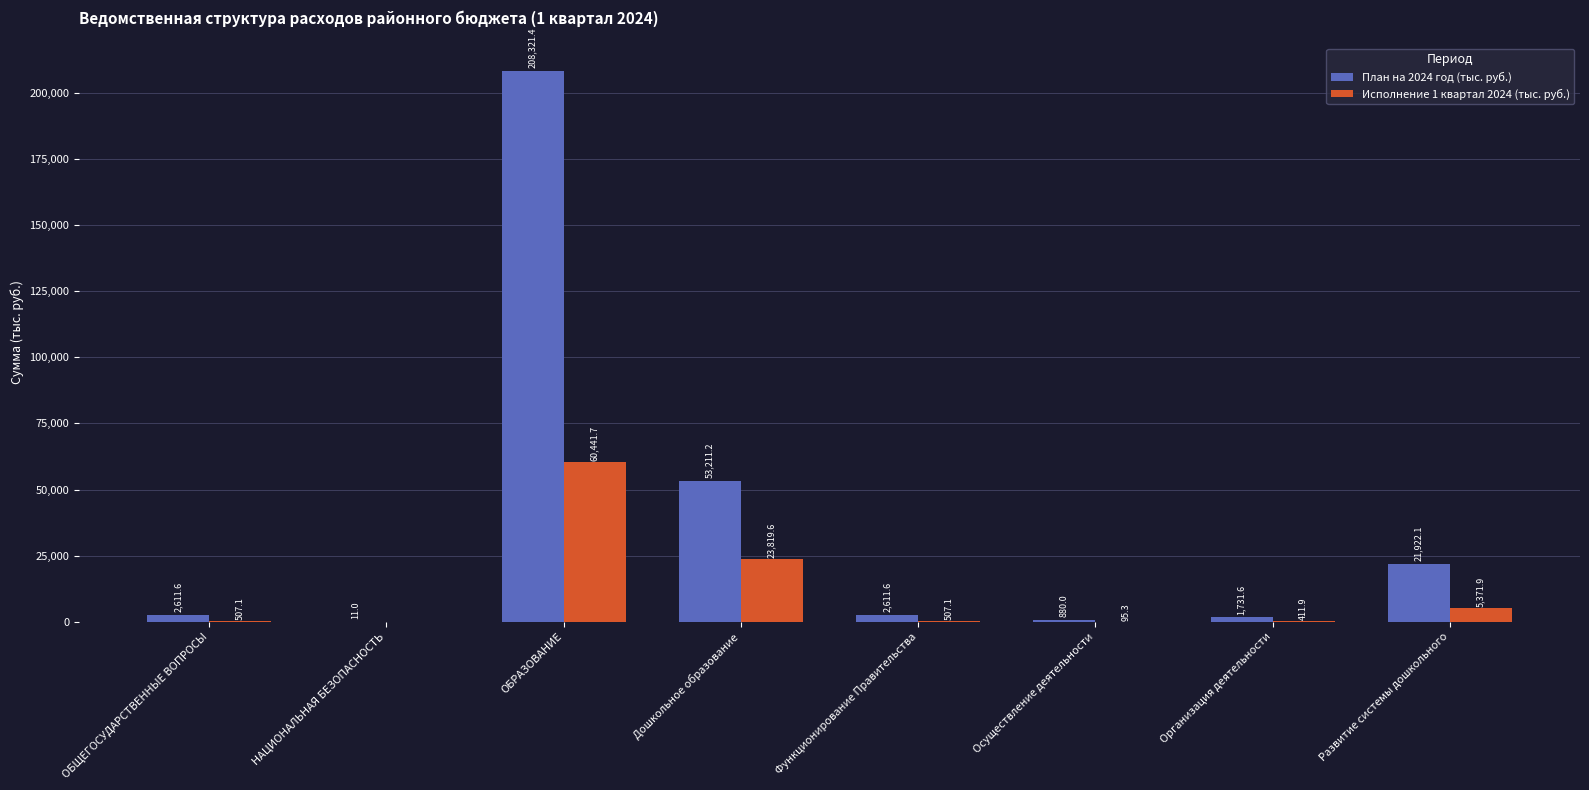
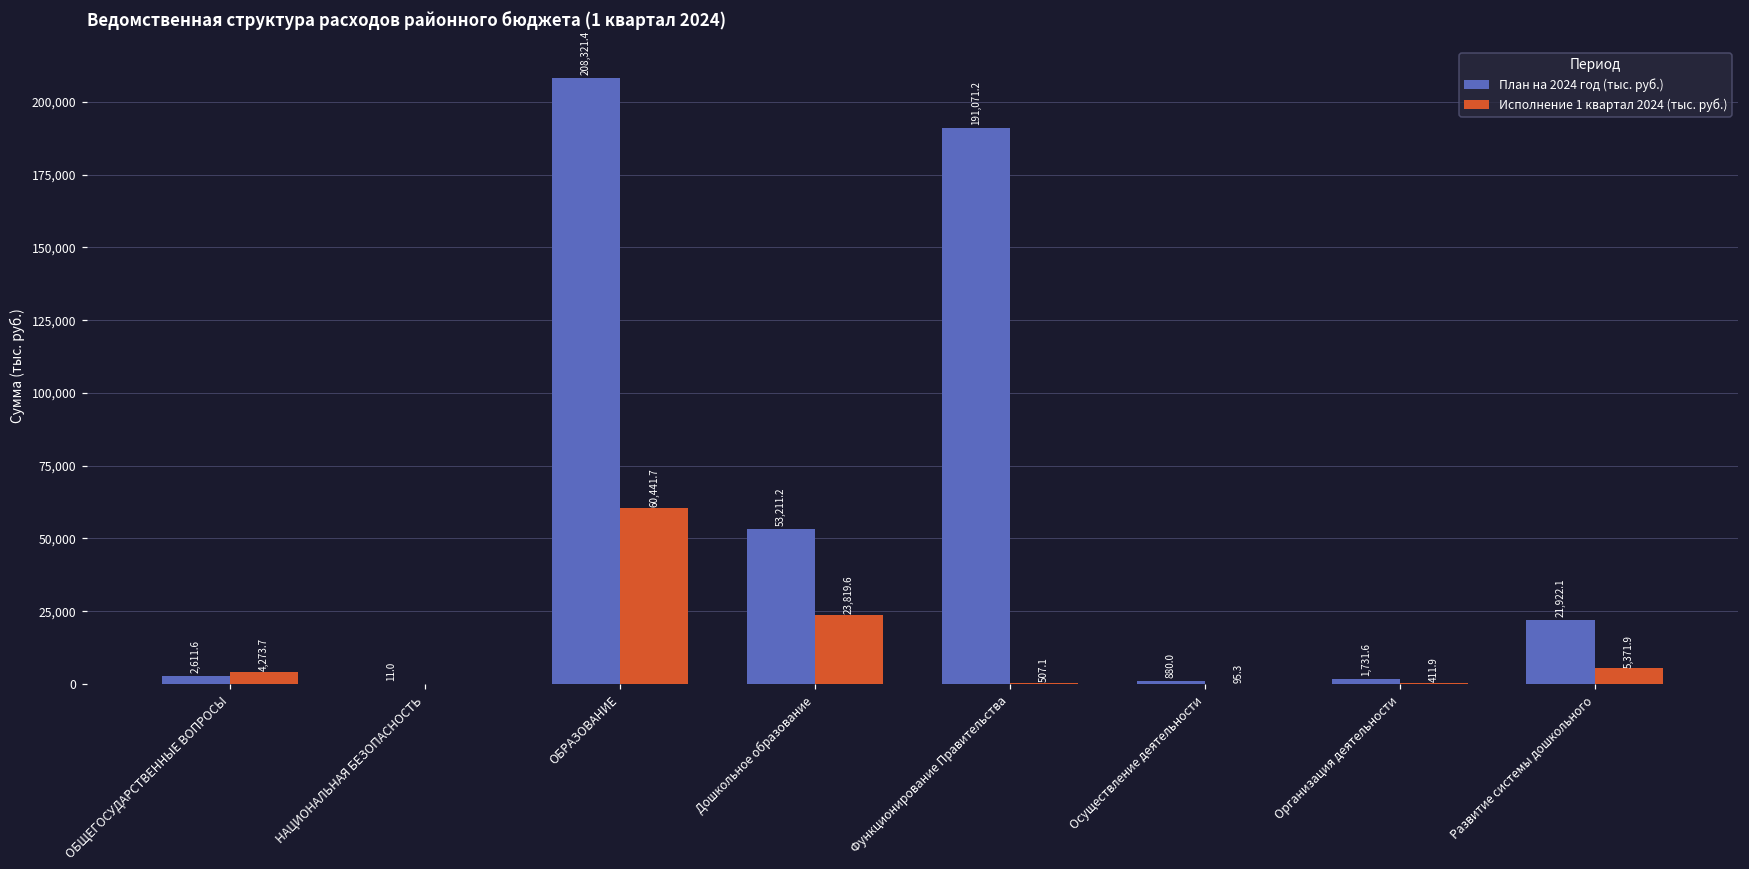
  {
    "План на 2024 год (тыс. руб.)": {
      "ОБЩЕГОСУДАРСТВЕННЫЕ ВОПРОСЫ": "2,611.6",
      "НАЦИОНАЛЬНАЯ БЕЗОПАСНОСТЬ": "11.0",
      "ОБРАЗОВАНИЕ": "208,321.4",
      "Дошкольное образование": "53,211.2",
-     "Функционирование Правительства": "2,611.6",
+     "Функционирование Правительства": "191,071.2",
      "Осуществление деятельности": "880.0",
      "Организация деятельности": "1,731.6",
      "Развитие системы дошкольного": "21,922.1"
    },
    "Исполнение 1 квартал 2024 (тыс. руб.)": {
-     "ОБЩЕГОСУДАРСТВЕННЫЕ ВОПРОСЫ": "507.1",
+     "ОБЩЕГОСУДАРСТВЕННЫЕ ВОПРОСЫ": "4,273.7",
      "ОБРАЗОВАНИЕ": "60,441.7",
      "Дошкольное образование": "23,819.6",
      "Функционирование Правительства": "507.1",
      "Осуществление деятельности": "95.3",
      "Организация деятельности": "411.9",
      "Развитие системы дошкольного": "5,371.9"
    }
  }
